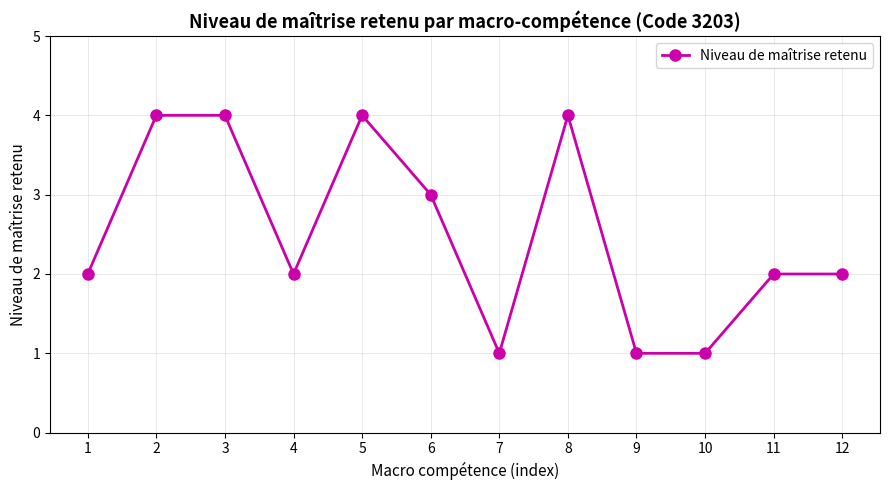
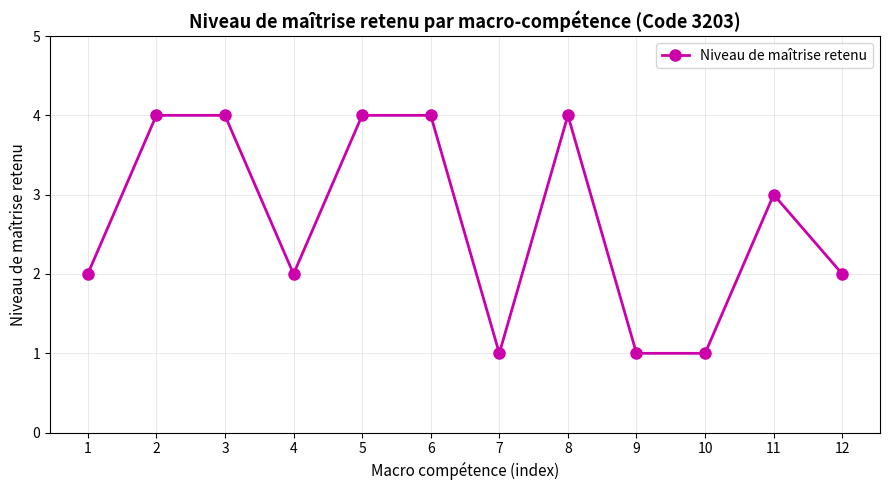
  {
    "1": 2,
    "2": 4,
    "3": 4,
    "4": 2,
    "5": 4,
-   "6": 3,
+   "6": 4,
    "7": 1,
    "8": 4,
    "9": 1,
    "10": 1,
-   "11": 2,
+   "11": 3,
    "12": 2
  }
